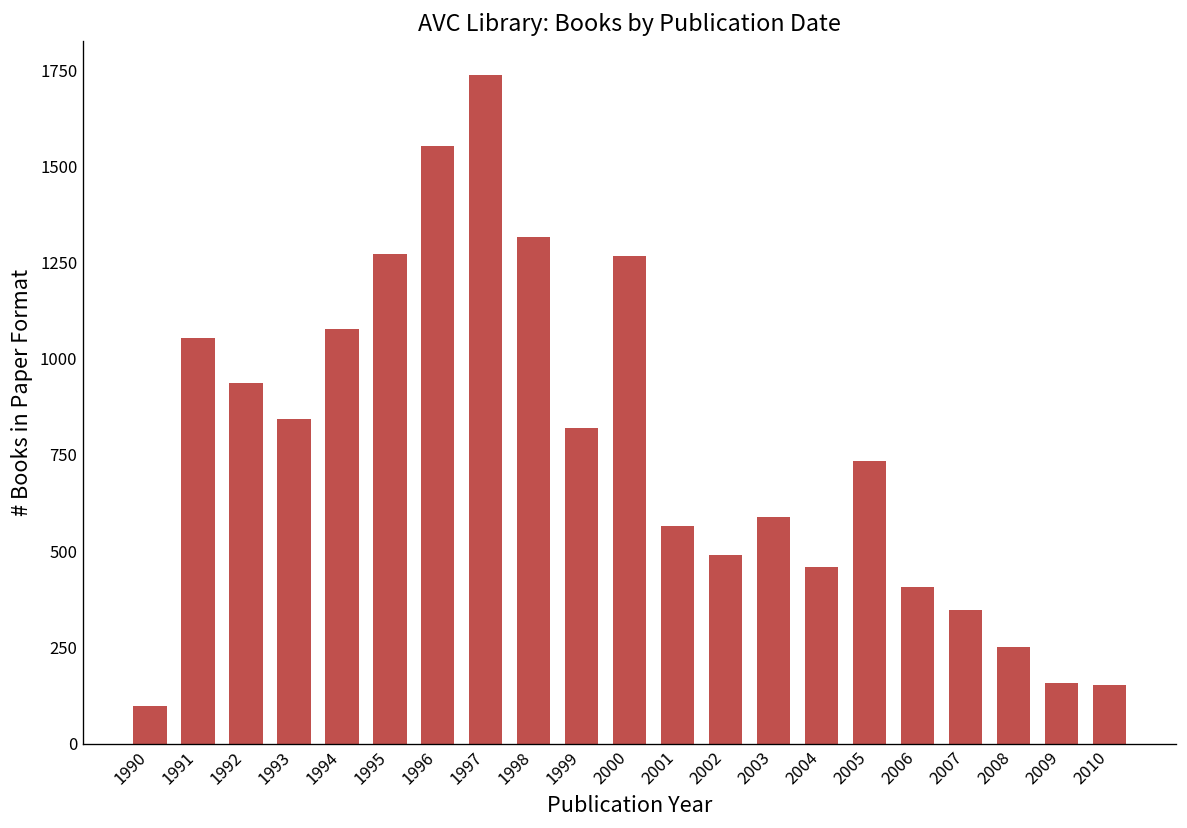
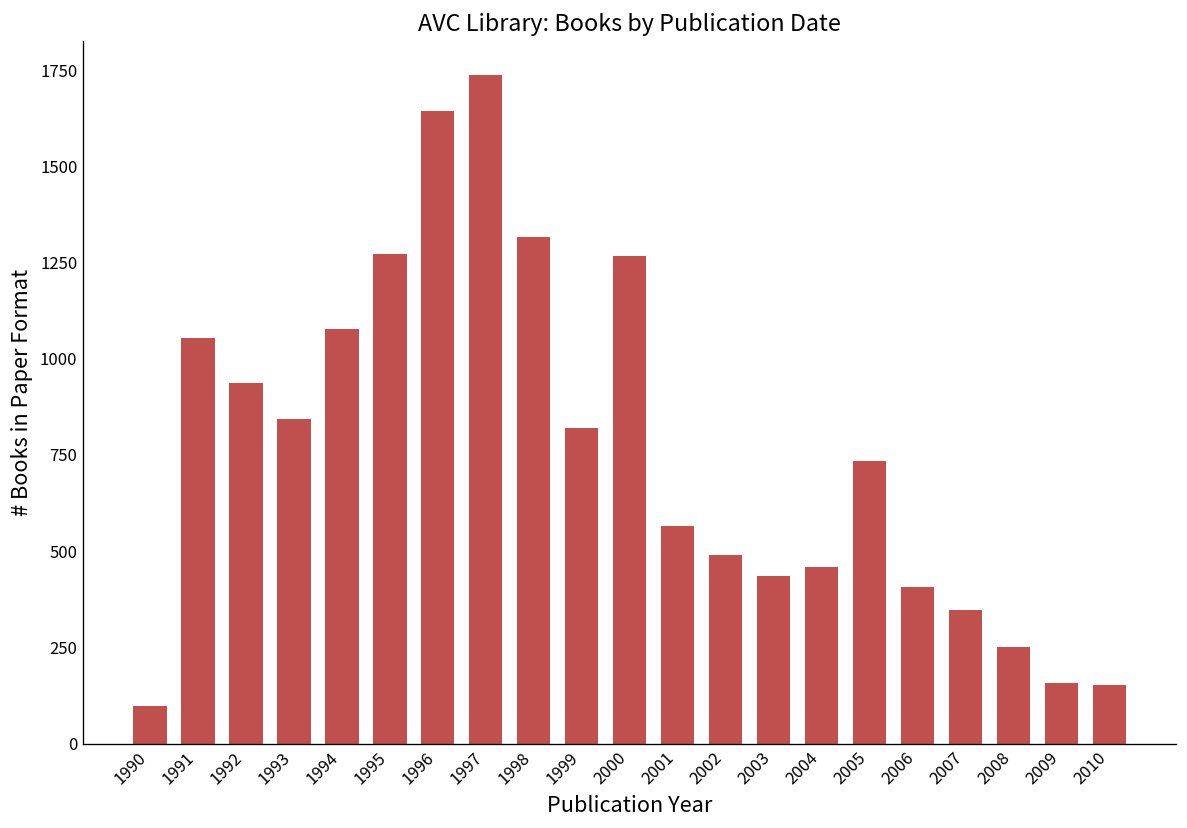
  {
    "1990": 100,
    "1991": 1060,
    "1992": 940,
    "1993": 840,
    "1994": 1080,
    "1995": 1270,
-   "1996": 1550,
+   "1996": 1640,
    "1997": 1740,
    "1998": 1320,
    "1999": 820,
    "2000": 1270,
    "2001": 570,
    "2002": 490,
-   "2003": 590,
+   "2003": 440,
    "2004": 460,
    "2005": 730,
    "2006": 410,
    "2007": 350,
    "2008": 250,
    "2009": 160,
    "2010": 150
  }
